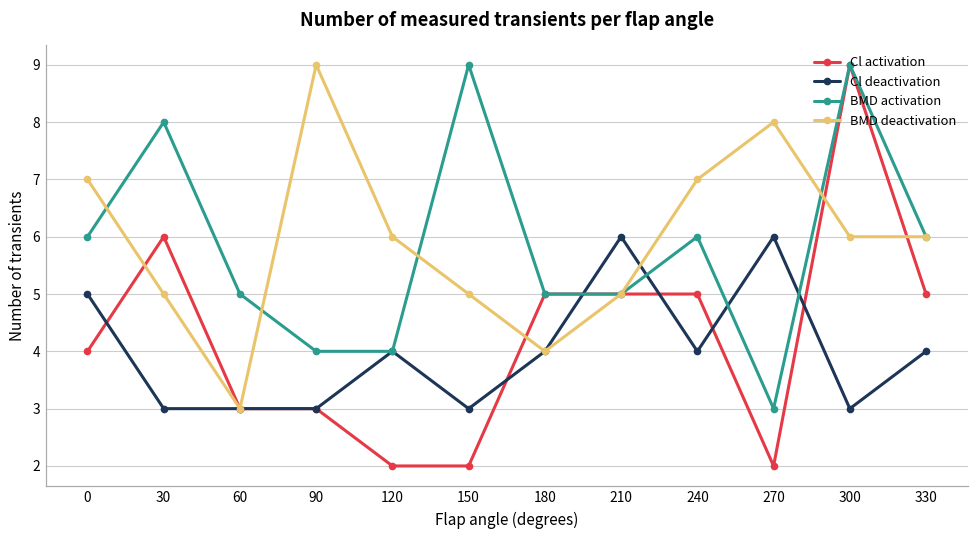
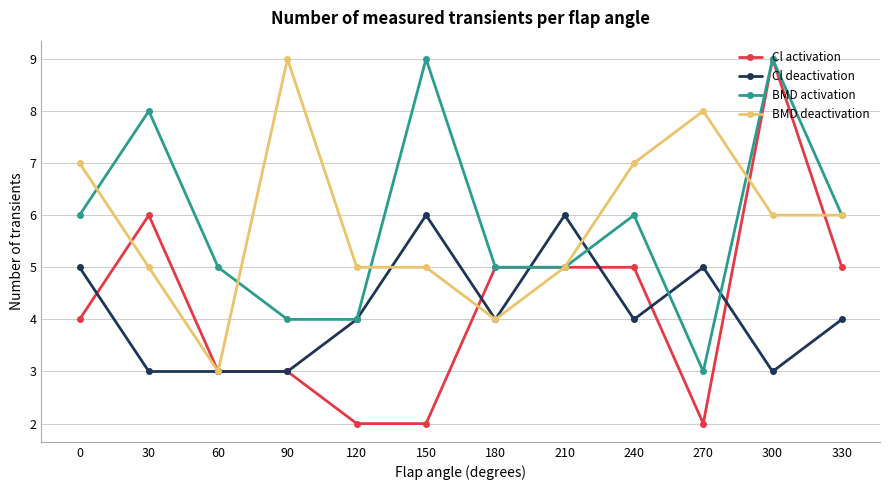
  {
    "Cl activation": {
      "0": 4,
      "30": 6,
      "120": 2,
      "150": 2,
      "240": 5,
      "270": 2,
      "330": 5
    },
    "Cl deactivation": {
      "0": 5,
      "30": 3,
-     "150": 3,
+     "150": 6,
      "210": 6,
      "240": 4,
-     "270": 6,
+     "270": 5,
      "300": 3,
      "330": 4
    },
    "BMD activation": {
      "0": 6,
      "30": 8,
      "60": 5,
      "90": 4,
      "150": 9,
      "240": 6,
      "270": 3
    },
    "BMD deactivation": {
      "0": 7,
      "30": 5,
      "90": 9,
-     "120": 6,
+     "120": 5,
      "150": 5,
      "240": 7,
      "270": 8,
      "300": 6
    }
  }
